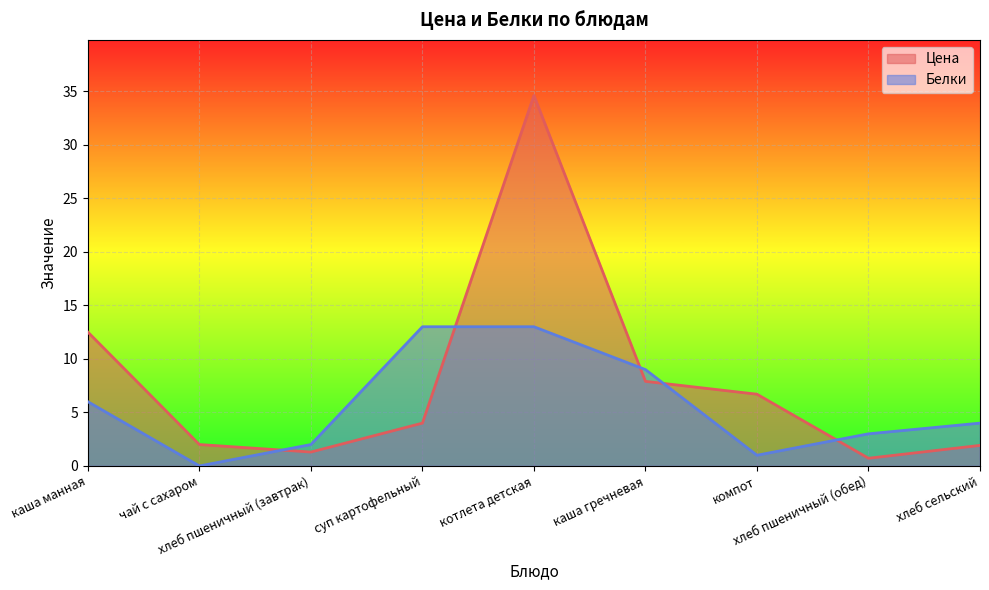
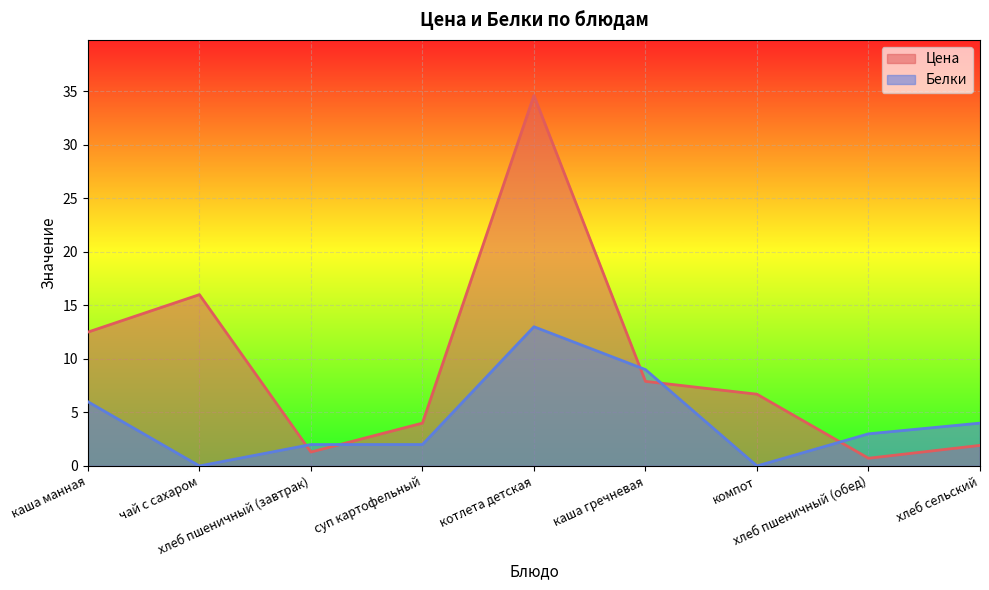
  {
    "Цена": {
      "каша манная": 12.5,
-     "чай с сахаром": 2,
+     "чай с сахаром": 16,
      "хлеб пшеничный (завтрак)": 1.3,
      "суп картофельный": 4,
      "котлета детская": 34.6,
      "каша гречневая": 8,
      "компот": 6.7,
      "хлеб пшеничный (обед)": 0.7,
      "хлеб сельский": 2
    },
    "Белки": {
      "каша манная": 6,
      "чай с сахаром": 0,
      "хлеб пшеничный (завтрак)": 2,
-     "суп картофельный": 13,
+     "суп картофельный": 2,
      "котлета детская": 13,
      "каша гречневая": 9,
-     "компот": 1,
+     "компот": 0,
      "хлеб пшеничный (обед)": 3,
      "хлеб сельский": 4
    }
  }
